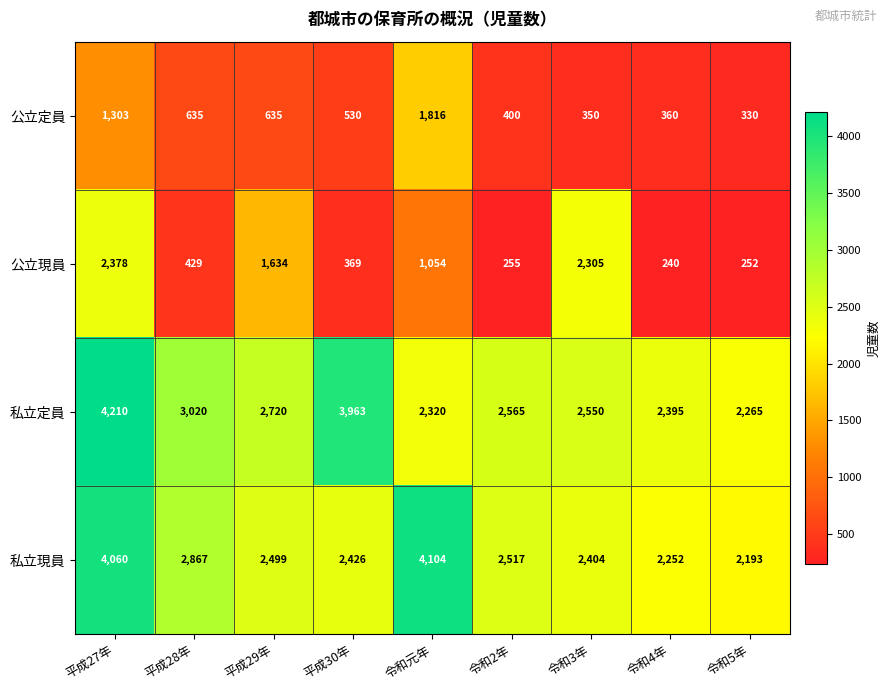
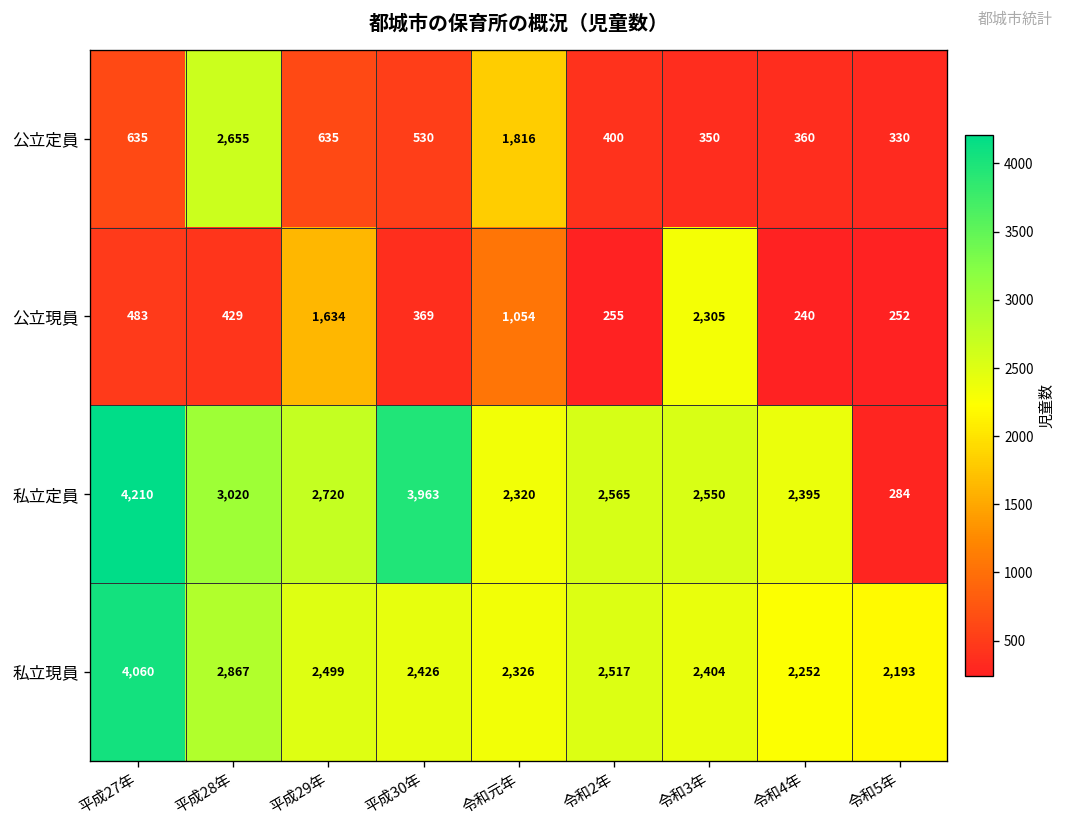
  {
    "公立定員": {
-     "平成27年": "1,303",
-     "平成28年": "635",
+     "平成27年": "635",
+     "平成28年": "2,655",
      "平成29年": "635",
      "平成30年": "530",
      "令和元年": "1,816",
      "令和2年": "400",
      "令和3年": "350",
      "令和4年": "360",
      "令和5年": "330"
    },
    "公立現員": {
-     "平成27年": "2,378",
+     "平成27年": "483",
      "平成28年": "429",
      "平成29年": "1,634",
      "平成30年": "369",
      "令和元年": "1,054",
      "令和2年": "255",
      "令和3年": "2,305",
      "令和4年": "240",
      "令和5年": "252"
    },
    "私立定員": {
      "平成27年": "4,210",
      "平成28年": "3,020",
      "平成29年": "2,720",
      "平成30年": "3,963",
      "令和元年": "2,320",
      "令和2年": "2,565",
      "令和3年": "2,550",
      "令和4年": "2,395",
-     "令和5年": "2,265"
+     "令和5年": "284"
    },
    "私立現員": {
      "平成27年": "4,060",
      "平成28年": "2,867",
      "平成29年": "2,499",
      "平成30年": "2,426",
-     "令和元年": "4,104",
+     "令和元年": "2,326",
      "令和2年": "2,517",
      "令和3年": "2,404",
      "令和4年": "2,252",
      "令和5年": "2,193"
    }
  }
